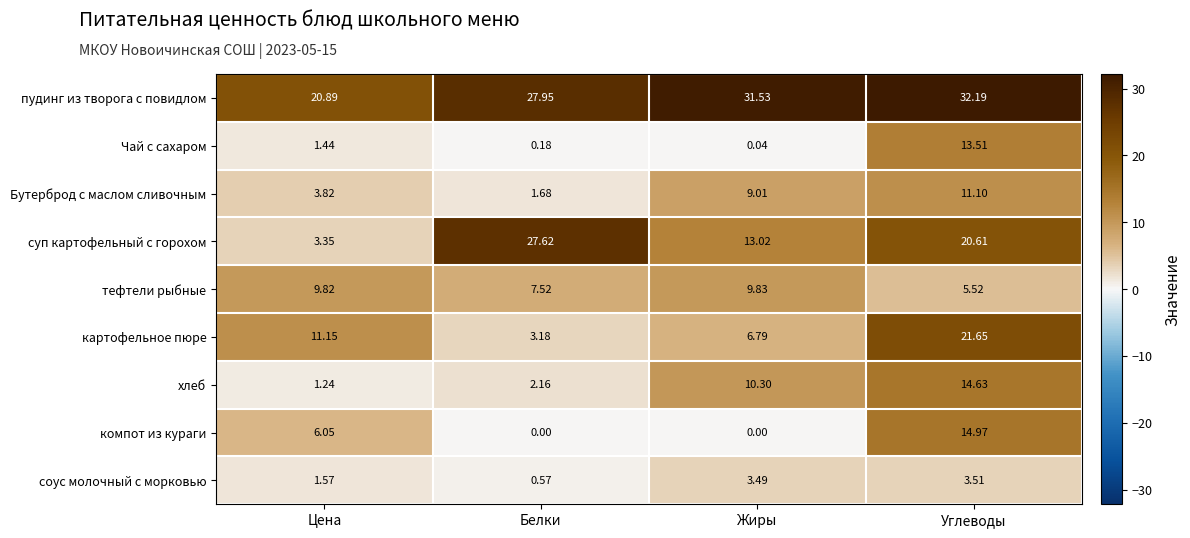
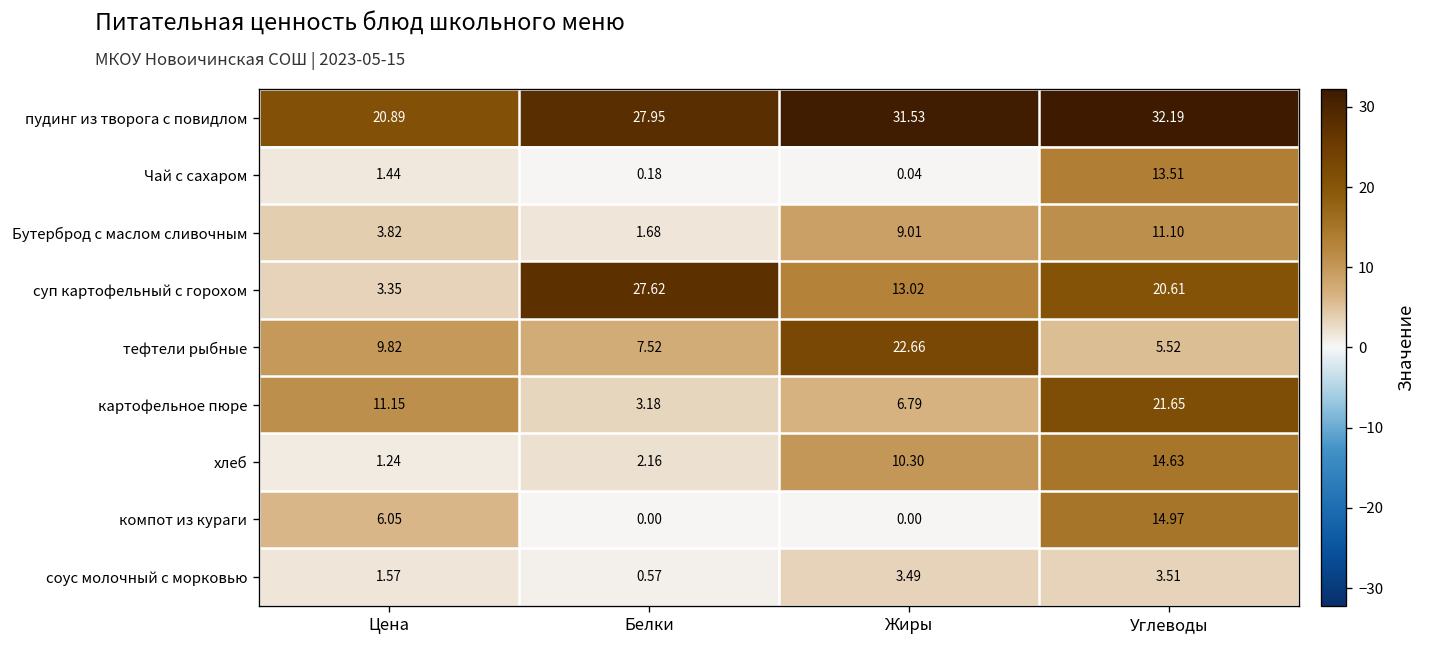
  {
    "пудинг из творога с повидлом": {
      "Цена": 20.89,
      "Белки": 27.95,
      "Жиры": 31.53,
      "Углеводы": 32.19
    },
    "Чай с сахаром": {
      "Цена": 1.44,
      "Белки": 0.18,
      "Жиры": 0.04,
      "Углеводы": 13.51
    },
    "Бутерброд с маслом сливочным": {
      "Цена": 3.82,
      "Белки": 1.68,
      "Жиры": 9.01,
      "Углеводы": 11.10
    },
    "суп картофельный с горохом": {
      "Цена": 3.35,
      "Белки": 27.62,
      "Жиры": 13.02,
      "Углеводы": 20.61
    },
    "тефтели рыбные": {
      "Цена": 9.82,
      "Белки": 7.52,
-     "Жиры": 9.83,
+     "Жиры": 22.66,
      "Углеводы": 5.52
    },
    "картофельное пюре": {
      "Цена": 11.15,
      "Белки": 3.18,
      "Жиры": 6.79,
      "Углеводы": 21.65
    },
    "хлеб": {
      "Цена": 1.24,
      "Белки": 2.16,
      "Жиры": 10.30,
      "Углеводы": 14.63
    },
    "компот из кураги": {
      "Цена": 6.05,
      "Белки": 0.00,
      "Жиры": 0.00,
      "Углеводы": 14.97
    },
    "соус молочный с морковью": {
      "Цена": 1.57,
      "Белки": 0.57,
      "Жиры": 3.49,
      "Углеводы": 3.51
    }
  }
